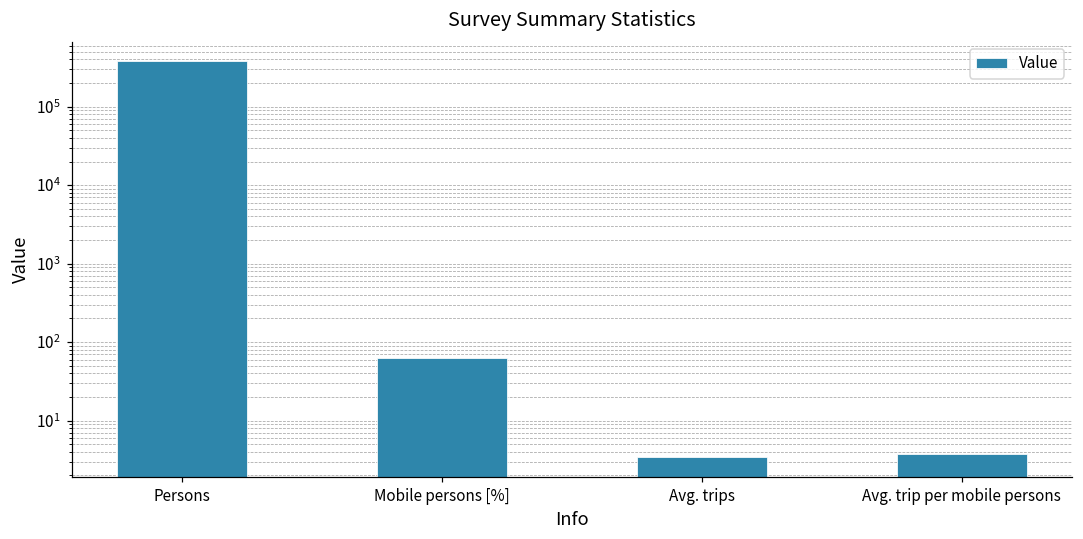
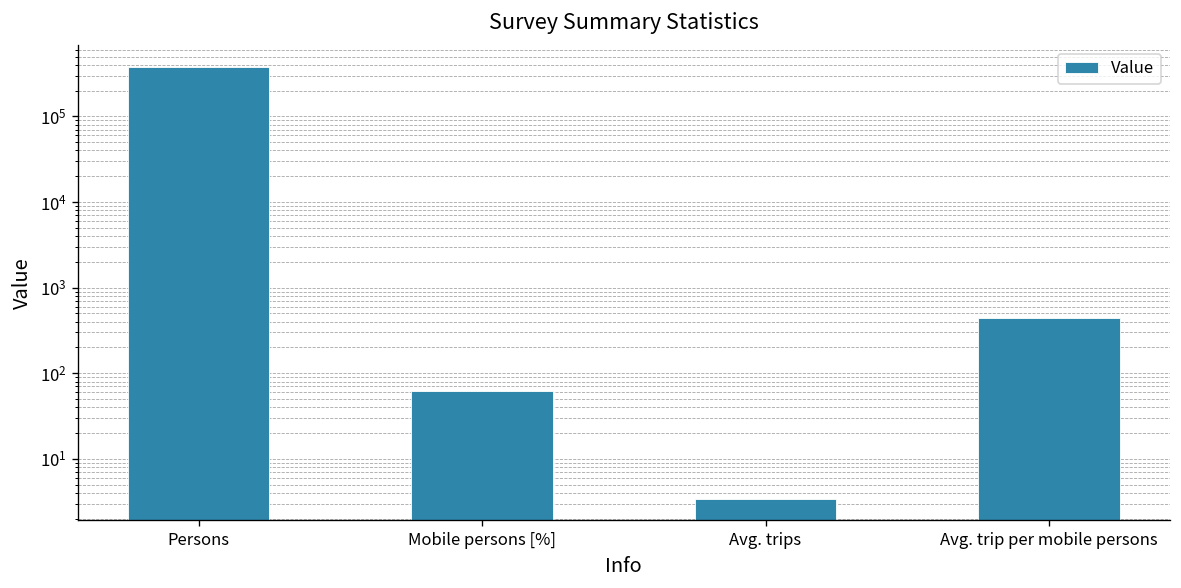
  {
    "Persons": 400000,
    "Mobile persons [%]": 60,
    "Avg. trips": 3,
-   "Avg. trip per mobile persons": 4
+   "Avg. trip per mobile persons": 400
  }
